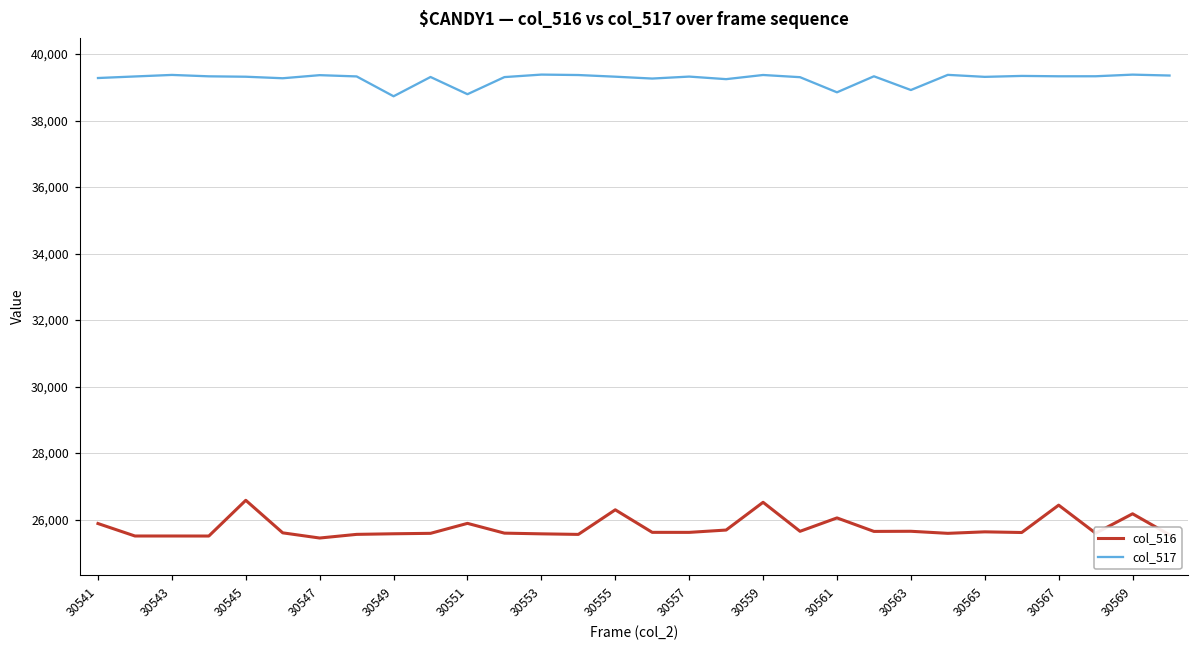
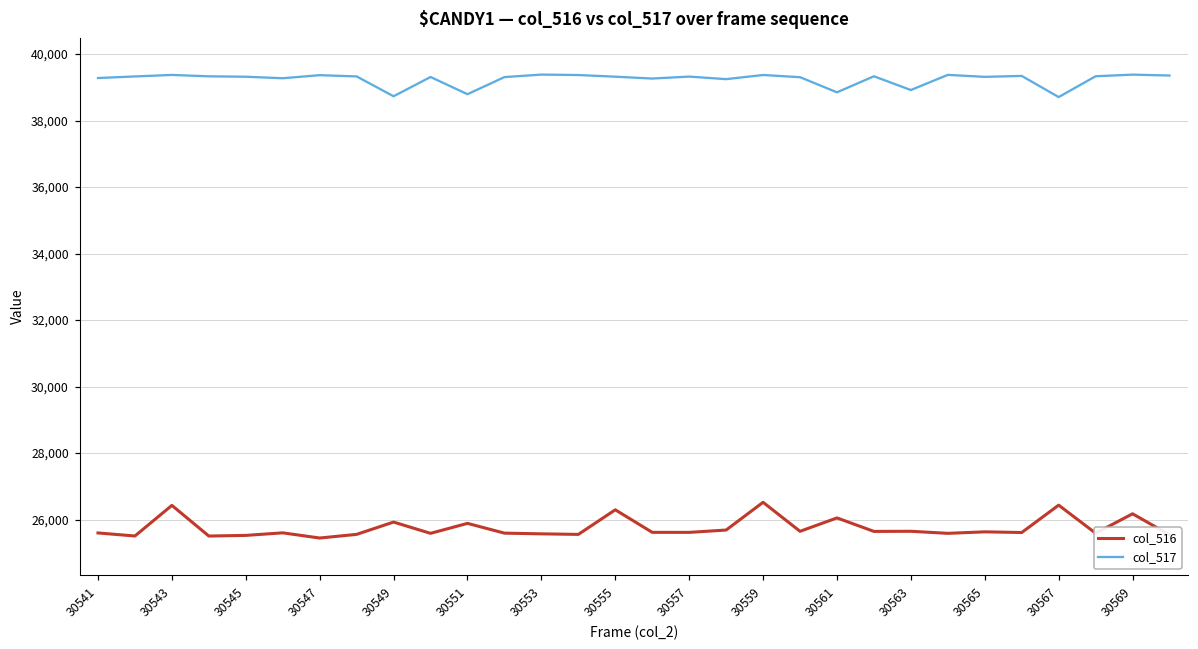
  {
    "col_516": {
-     "30541": "25,900",
-     "30543": "25,500",
-     "30545": "26,600",
+     "30541": "25,600",
+     "30543": "26,400",
+     "30545": "25,500",
      "30547": "25,400",
-     "30549": "25,600",
+     "30549": "25,900",
      "30551": "25,900",
      "30553": "25,600",
      "30555": "26,300",
      "30557": "25,600",
      "30559": "26,500",
      "30561": "26,000",
      "30563": "25,600",
      "30565": "25,600",
      "30567": "26,400",
      "30569": "26,200"
    },
    "col_517": {
      "30541": "39,300",
      "30543": "39,400",
      "30545": "39,300",
      "30547": "39,400",
      "30549": "38,700",
      "30551": "38,800",
      "30553": "39,400",
      "30555": "39,300",
      "30557": "39,300",
      "30559": "39,400",
      "30561": "38,900",
      "30563": "38,900",
      "30565": "39,300",
-     "30567": "39,300",
+     "30567": "38,700",
      "30569": "39,400"
    }
  }
